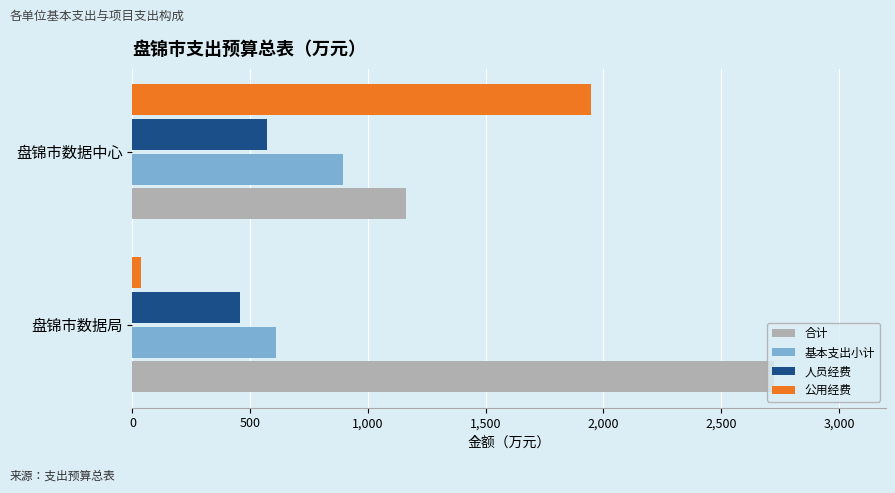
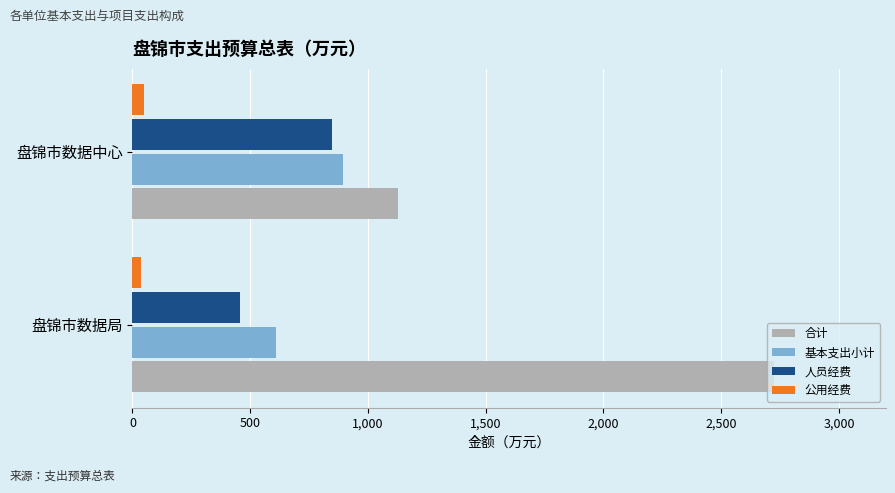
  {
    "合计": {
-     "盘锦市数据中心": "1,160"
+     "盘锦市数据中心": "1,130"
    },
    "基本支出小计": {
      "盘锦市数据中心": "900",
      "盘锦市数据局": "610"
    },
    "人员经费": {
-     "盘锦市数据中心": "570",
+     "盘锦市数据中心": "850",
      "盘锦市数据局": "460"
    },
    "公用经费": {
-     "盘锦市数据中心": "1,950",
+     "盘锦市数据中心": "50",
      "盘锦市数据局": "40"
    }
  }
